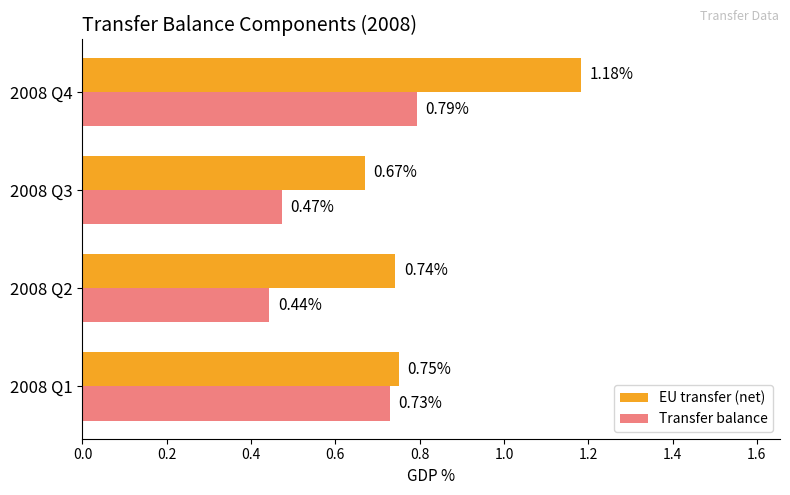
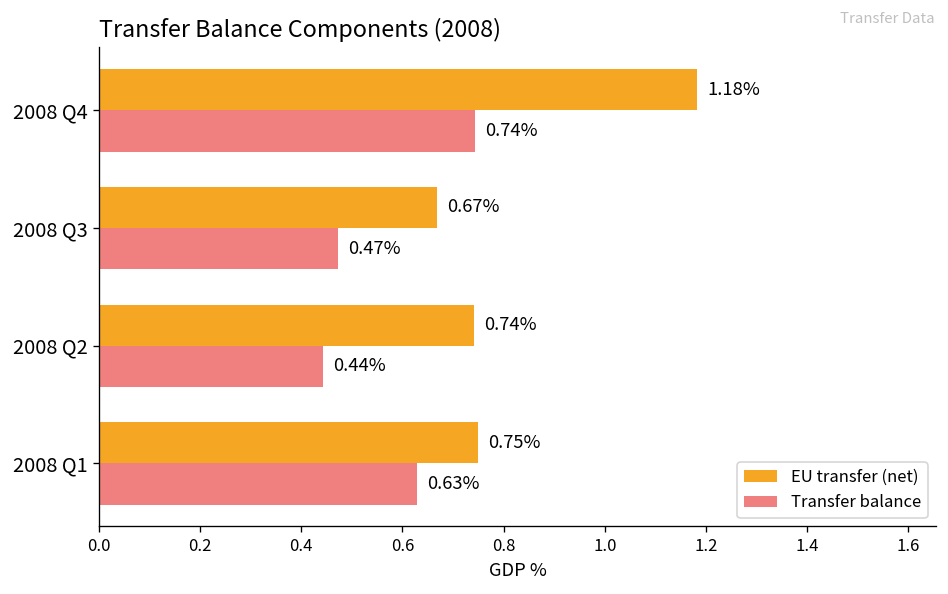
  {
    "EU transfer (net)": {
      "2008 Q4": "1.18%",
      "2008 Q3": "0.67%",
      "2008 Q2": "0.74%",
      "2008 Q1": "0.75%"
    },
    "Transfer balance": {
-     "2008 Q4": "0.79%",
+     "2008 Q4": "0.74%",
      "2008 Q3": "0.47%",
      "2008 Q2": "0.44%",
-     "2008 Q1": "0.73%"
+     "2008 Q1": "0.63%"
    }
  }
